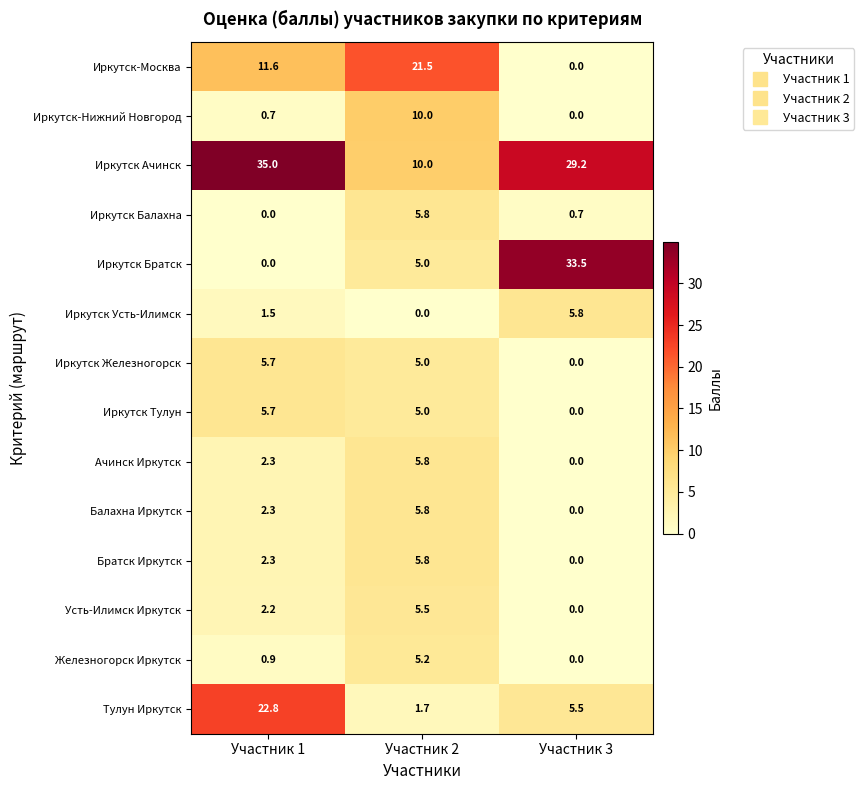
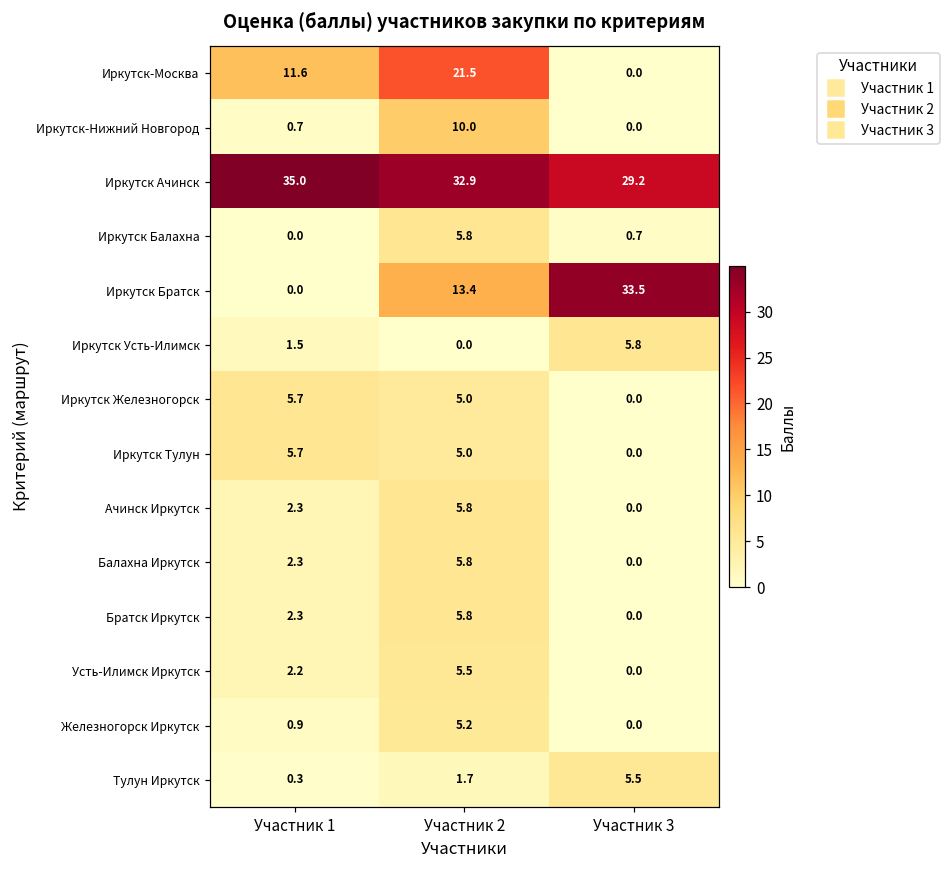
  {
    "Иркутск-Москва": {
      "Участник 1": 11.6,
      "Участник 2": 21.5,
      "Участник 3": 0.0
    },
    "Иркутск-Нижний Новгород": {
      "Участник 1": 0.7,
      "Участник 2": 10.0,
      "Участник 3": 0.0
    },
    "Иркутск Ачинск": {
      "Участник 1": 35.0,
-     "Участник 2": 10.0,
+     "Участник 2": 32.9,
      "Участник 3": 29.2
    },
    "Иркутск Балахна": {
      "Участник 1": 0.0,
      "Участник 2": 5.8,
      "Участник 3": 0.7
    },
    "Иркутск Братск": {
      "Участник 1": 0.0,
-     "Участник 2": 5.0,
+     "Участник 2": 13.4,
      "Участник 3": 33.5
    },
    "Иркутск Усть-Илимск": {
      "Участник 1": 1.5,
      "Участник 2": 0.0,
      "Участник 3": 5.8
    },
    "Иркутск Железногорск": {
      "Участник 1": 5.7,
      "Участник 2": 5.0,
      "Участник 3": 0.0
    },
    "Иркутск Тулун": {
      "Участник 1": 5.7,
      "Участник 2": 5.0,
      "Участник 3": 0.0
    },
    "Ачинск Иркутск": {
      "Участник 1": 2.3,
      "Участник 2": 5.8,
      "Участник 3": 0.0
    },
    "Балахна Иркутск": {
      "Участник 1": 2.3,
      "Участник 2": 5.8,
      "Участник 3": 0.0
    },
    "Братск Иркутск": {
      "Участник 1": 2.3,
      "Участник 2": 5.8,
      "Участник 3": 0.0
    },
    "Усть-Илимск Иркутск": {
      "Участник 1": 2.2,
      "Участник 2": 5.5,
      "Участник 3": 0.0
    },
    "Железногорск Иркутск": {
      "Участник 1": 0.9,
      "Участник 2": 5.2,
      "Участник 3": 0.0
    },
    "Тулун Иркутск": {
-     "Участник 1": 22.8,
+     "Участник 1": 0.3,
      "Участник 2": 1.7,
      "Участник 3": 5.5
    }
  }
